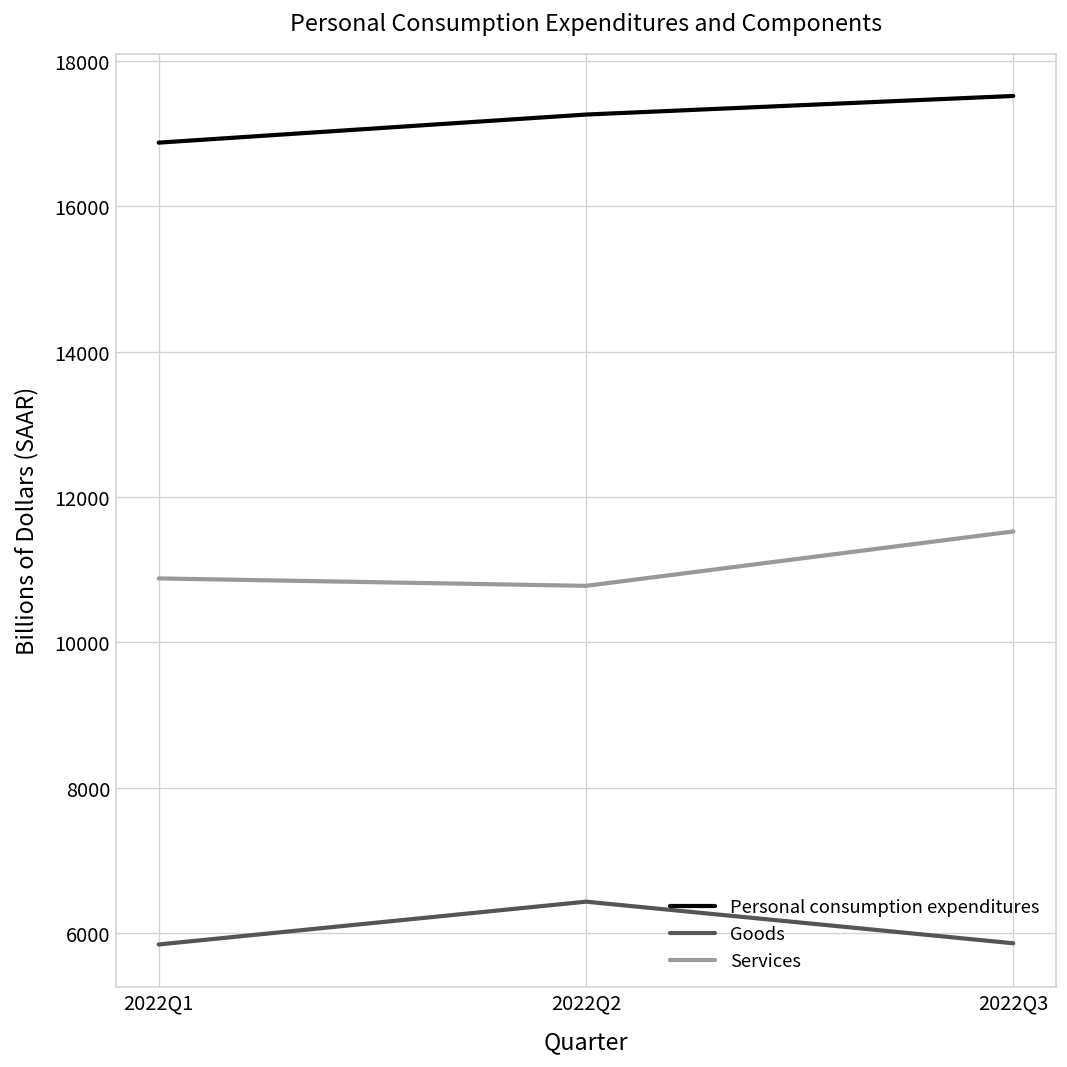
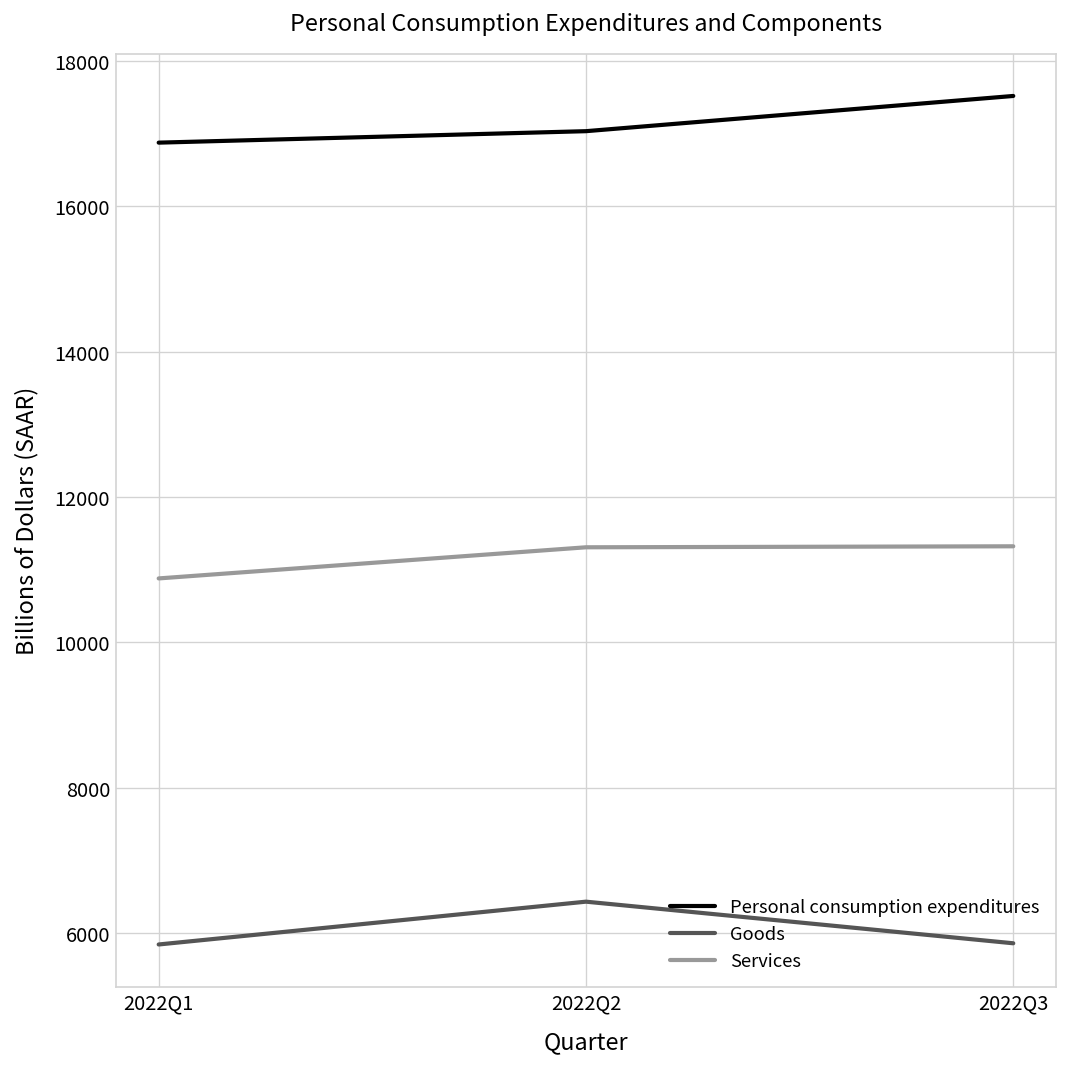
  {
    "Personal consumption expenditures": {
      "2022Q1": 16900,
-     "2022Q2": 17300,
+     "2022Q2": 17000,
      "2022Q3": 17500
    },
    "Goods": {
      "2022Q1": 5800,
      "2022Q2": 6400,
      "2022Q3": 5900
    },
    "Services": {
      "2022Q1": 10900,
-     "2022Q2": 10800,
-     "2022Q3": 11500
+     "2022Q2": 11300,
+     "2022Q3": 11300
    }
  }
